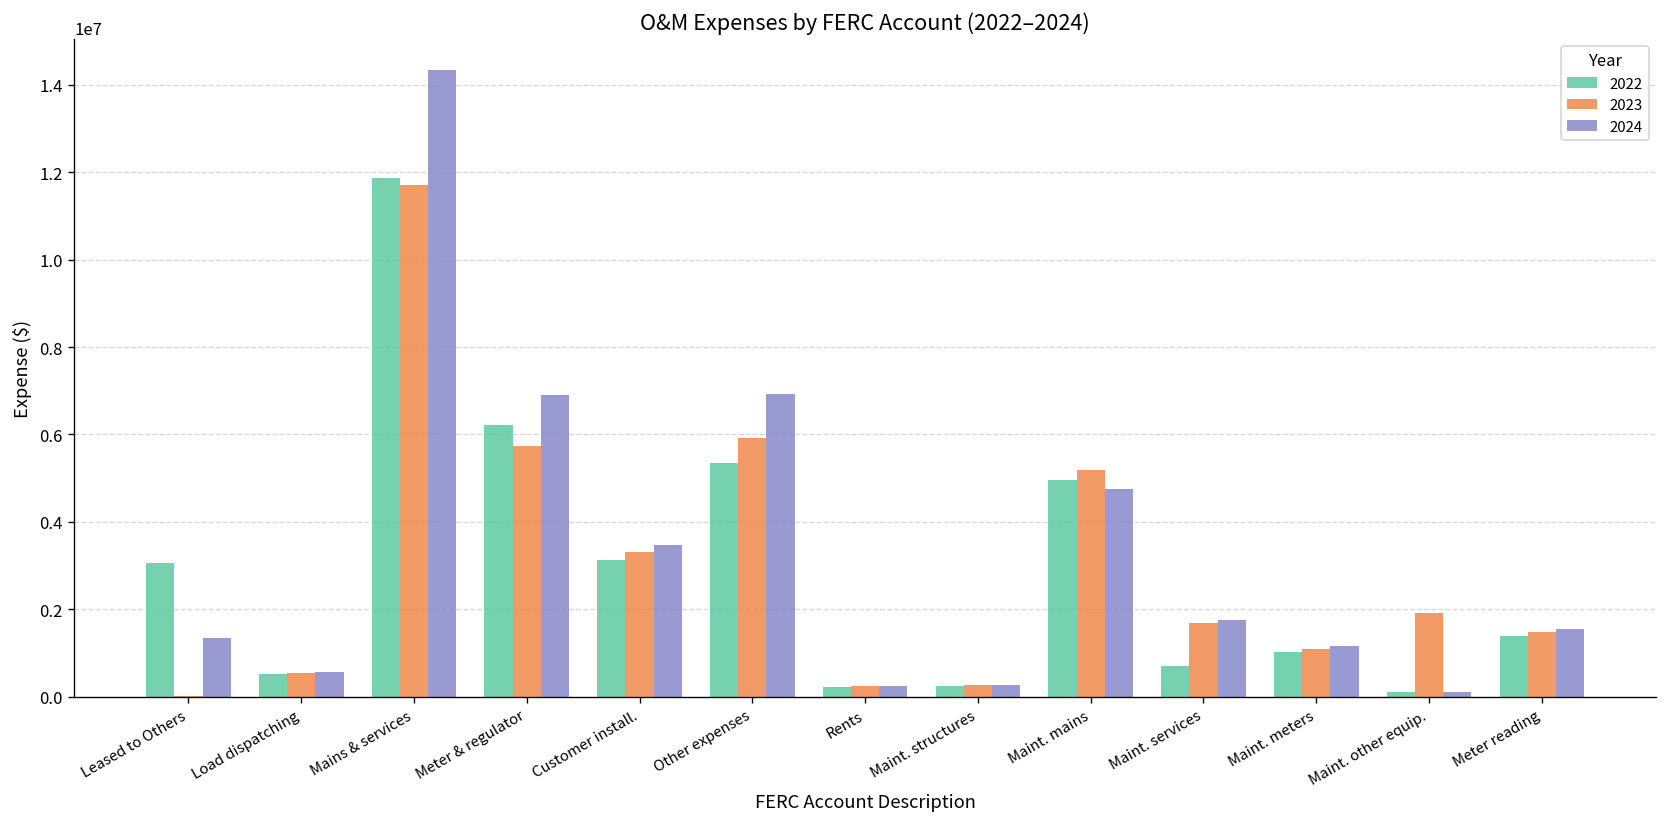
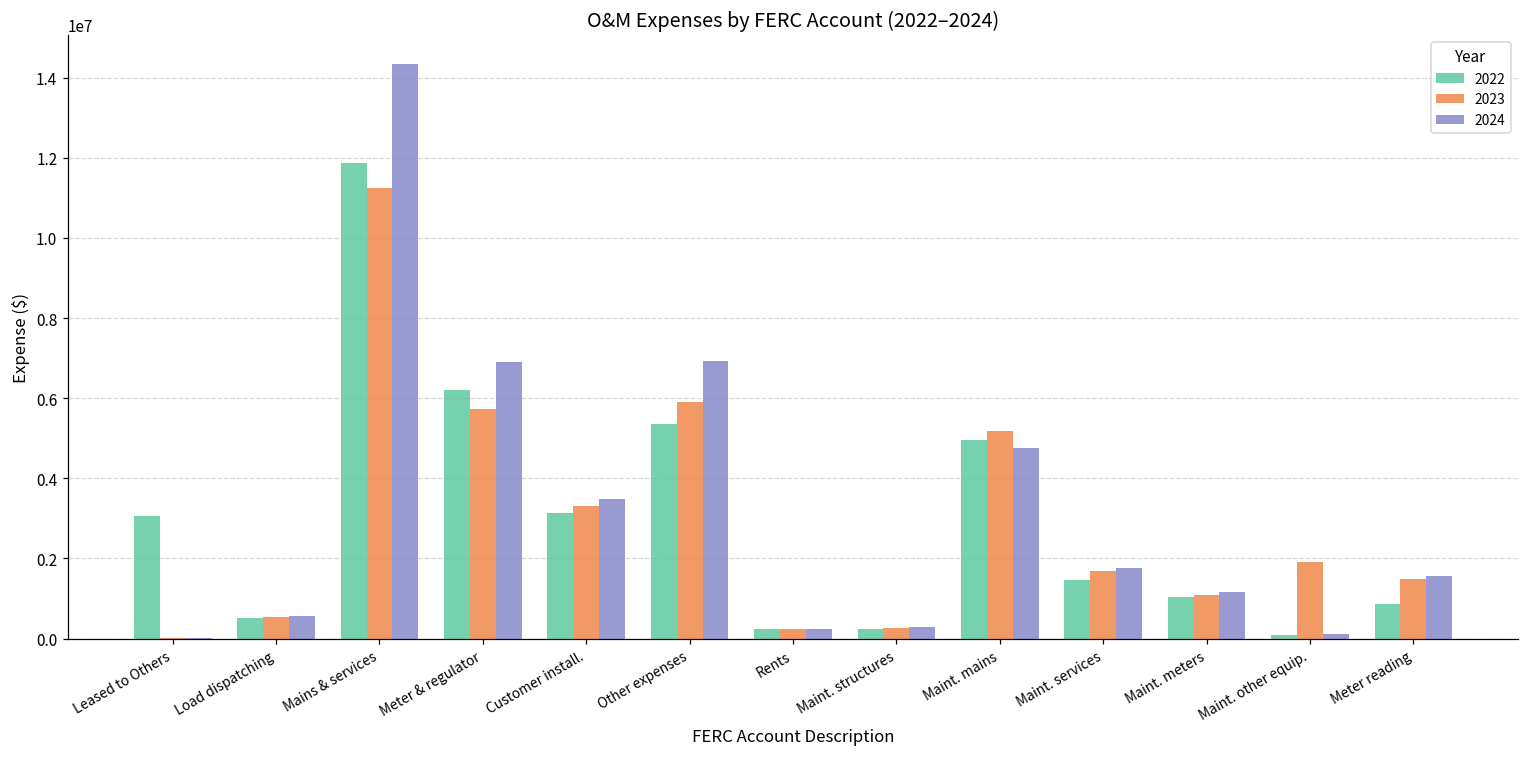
  {
    "2022": {
      "Leased to Others": 3100000,
      "Load dispatching": 500000,
      "Mains & services": 11900000,
      "Meter & regulator": 6200000,
      "Customer install.": 3100000,
      "Other expenses": 5400000,
      "Rents": 200000,
      "Maint. structures": 200000,
      "Maint. mains": 5000000,
-     "Maint. services": 700000,
+     "Maint. services": 1500000,
      "Maint. meters": 1000000,
      "Maint. other equip.": 100000,
-     "Meter reading": 1400000
+     "Meter reading": 900000
    },
    "2023": {
      "Load dispatching": 500000,
-     "Mains & services": 11700000,
+     "Mains & services": 11300000,
      "Meter & regulator": 5700000,
      "Customer install.": 3300000,
      "Other expenses": 5900000,
      "Rents": 200000,
      "Maint. structures": 300000,
      "Maint. mains": 5200000,
      "Maint. services": 1700000,
      "Maint. meters": 1100000,
      "Maint. other equip.": 1900000,
      "Meter reading": 1500000
    },
    "2024": {
-     "Leased to Others": 1300000,
+     "Leased to Others": 0,
      "Load dispatching": 600000,
      "Mains & services": 14300000,
      "Meter & regulator": 6900000,
      "Customer install.": 3500000,
      "Other expenses": 6900000,
      "Rents": 200000,
      "Maint. structures": 300000,
      "Maint. mains": 4800000,
      "Maint. services": 1800000,
      "Maint. meters": 1200000,
      "Maint. other equip.": 100000,
      "Meter reading": 1600000
    }
  }
